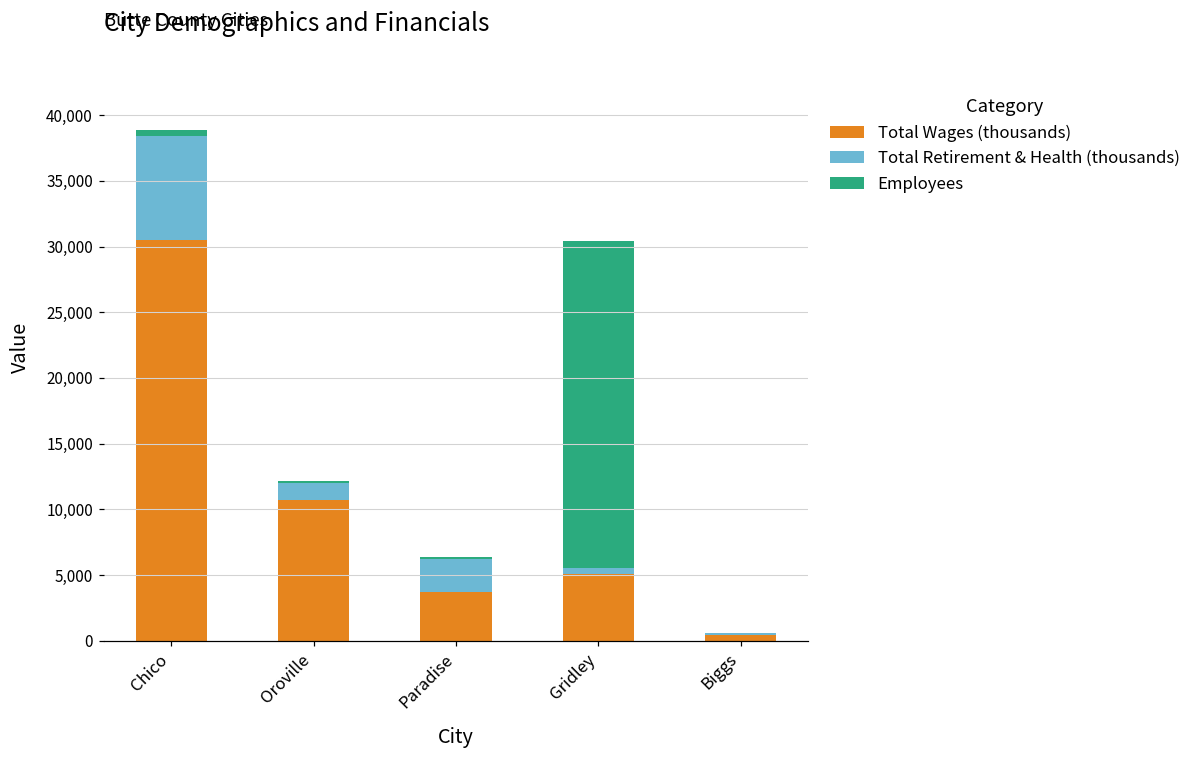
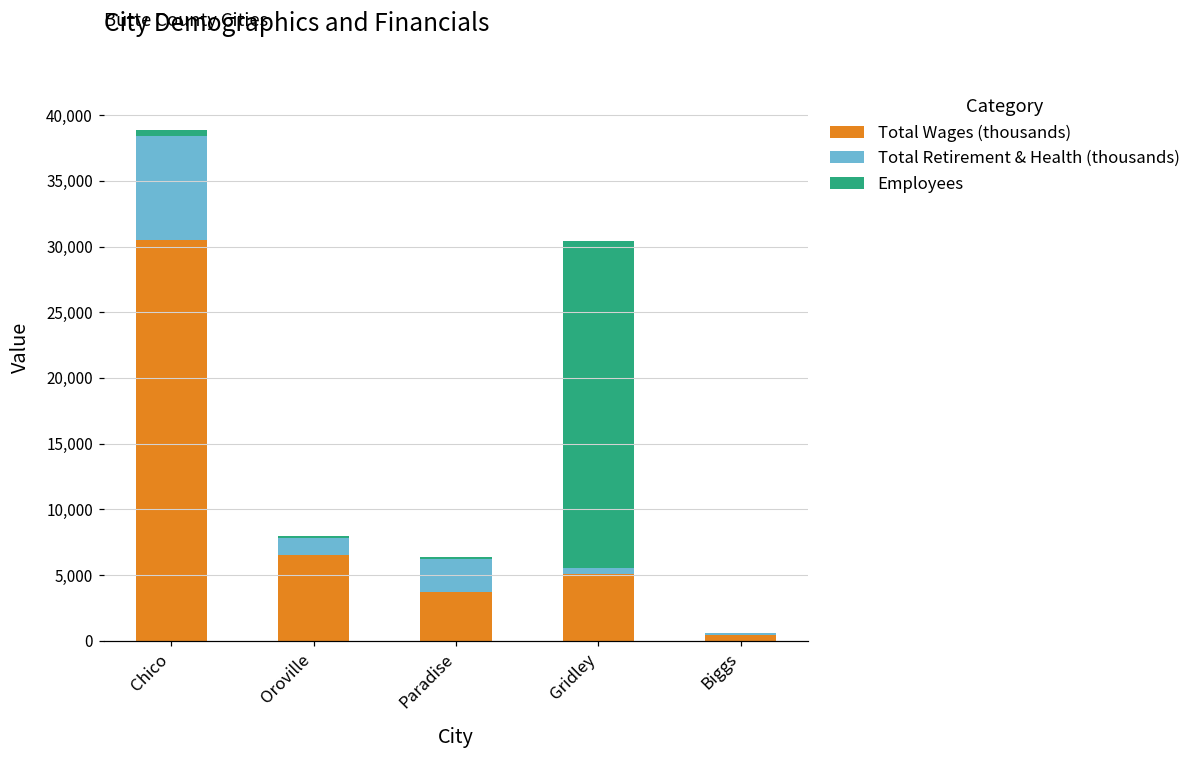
  {
    "Total Wages (thousands)": {
      "Chico": "30,500",
-     "Oroville": "10,700",
+     "Oroville": "6,500",
      "Paradise": "3,700",
      "Gridley": "5,000",
      "Biggs": "400"
    },
    "Total Retirement & Health (thousands)": {
      "Chico": "7,900",
      "Oroville": "1,300",
      "Paradise": "2,500",
      "Gridley": "500"
    },
    "Employees": {
      "Chico": "500",
      "Gridley": "25,000"
    }
  }
